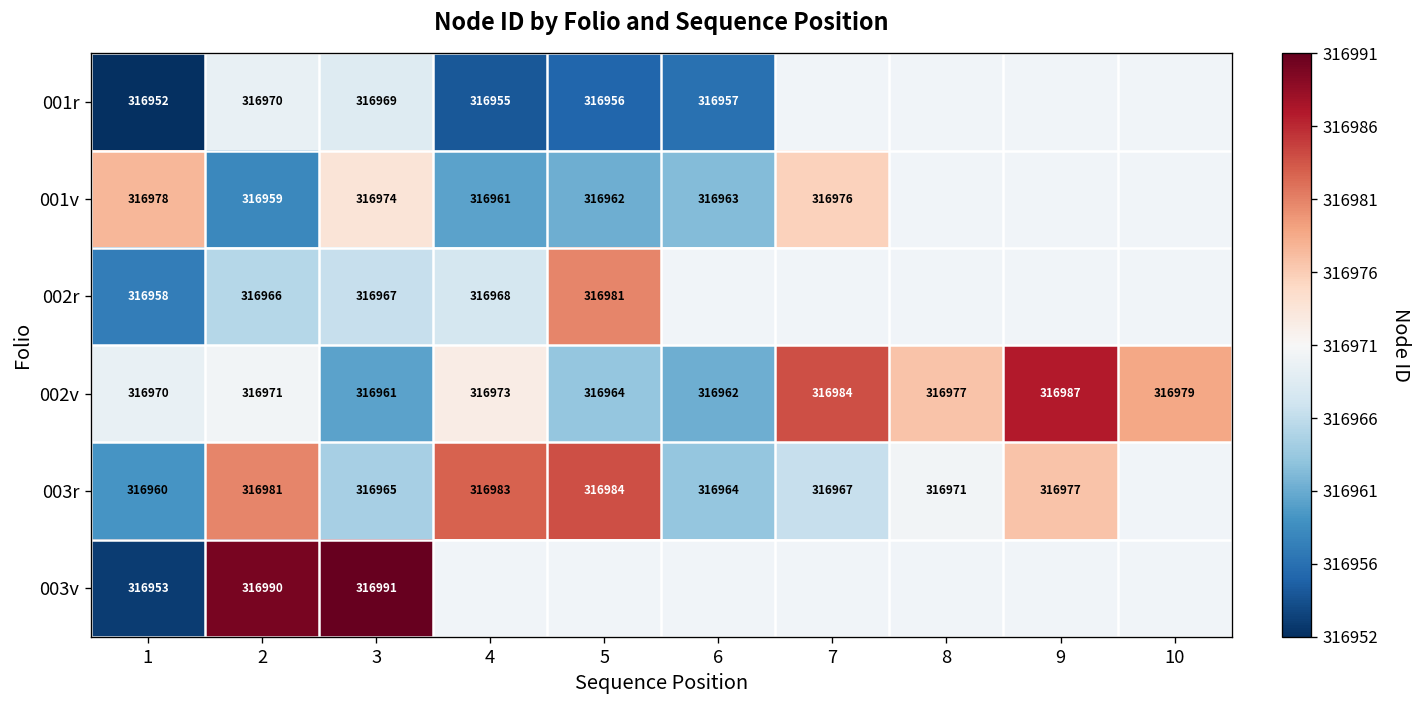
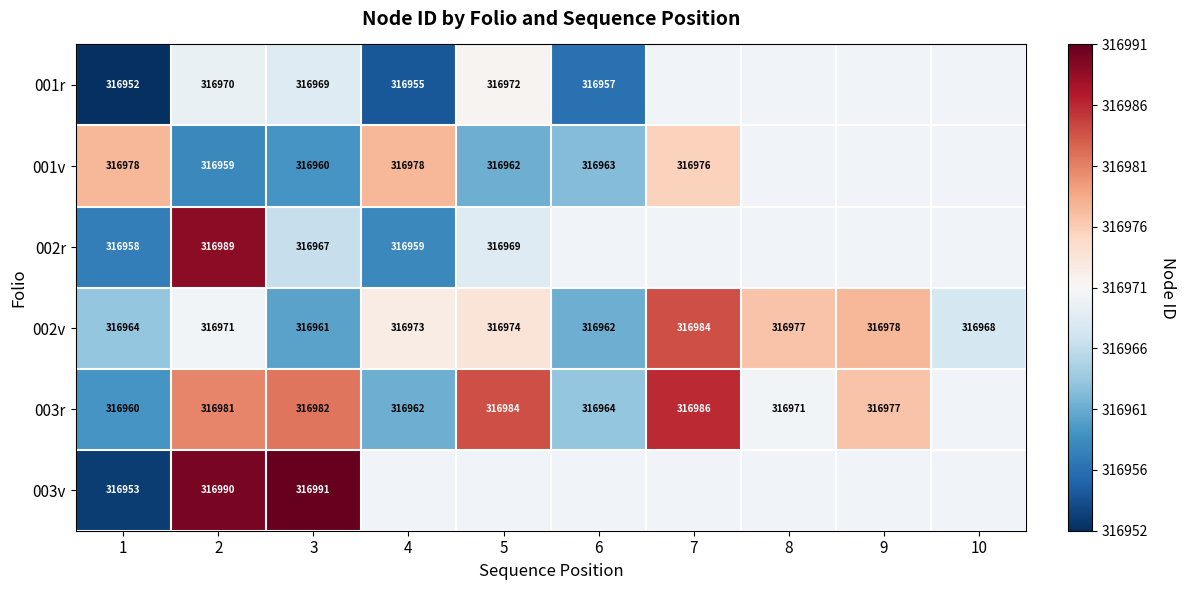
  {
    "001r": {
      "1": 316952,
      "2": 316970,
      "3": 316969,
      "4": 316955,
-     "5": 316956,
+     "5": 316972,
      "6": 316957
    },
    "001v": {
      "1": 316978,
      "2": 316959,
-     "3": 316974,
-     "4": 316961,
+     "3": 316960,
+     "4": 316978,
      "5": 316962,
      "6": 316963,
      "7": 316976
    },
    "002r": {
      "1": 316958,
-     "2": 316966,
+     "2": 316989,
      "3": 316967,
-     "4": 316968,
-     "5": 316981
+     "4": 316959,
+     "5": 316969
    },
    "002v": {
-     "1": 316970,
+     "1": 316964,
      "2": 316971,
      "3": 316961,
      "4": 316973,
-     "5": 316964,
+     "5": 316974,
      "6": 316962,
      "7": 316984,
      "8": 316977,
-     "9": 316987,
-     "10": 316979
+     "9": 316978,
+     "10": 316968
    },
    "003r": {
      "1": 316960,
      "2": 316981,
-     "3": 316965,
-     "4": 316983,
+     "3": 316982,
+     "4": 316962,
      "5": 316984,
      "6": 316964,
-     "7": 316967,
+     "7": 316986,
      "8": 316971,
      "9": 316977
    },
    "003v": {
      "1": 316953,
      "2": 316990,
      "3": 316991
    }
  }
